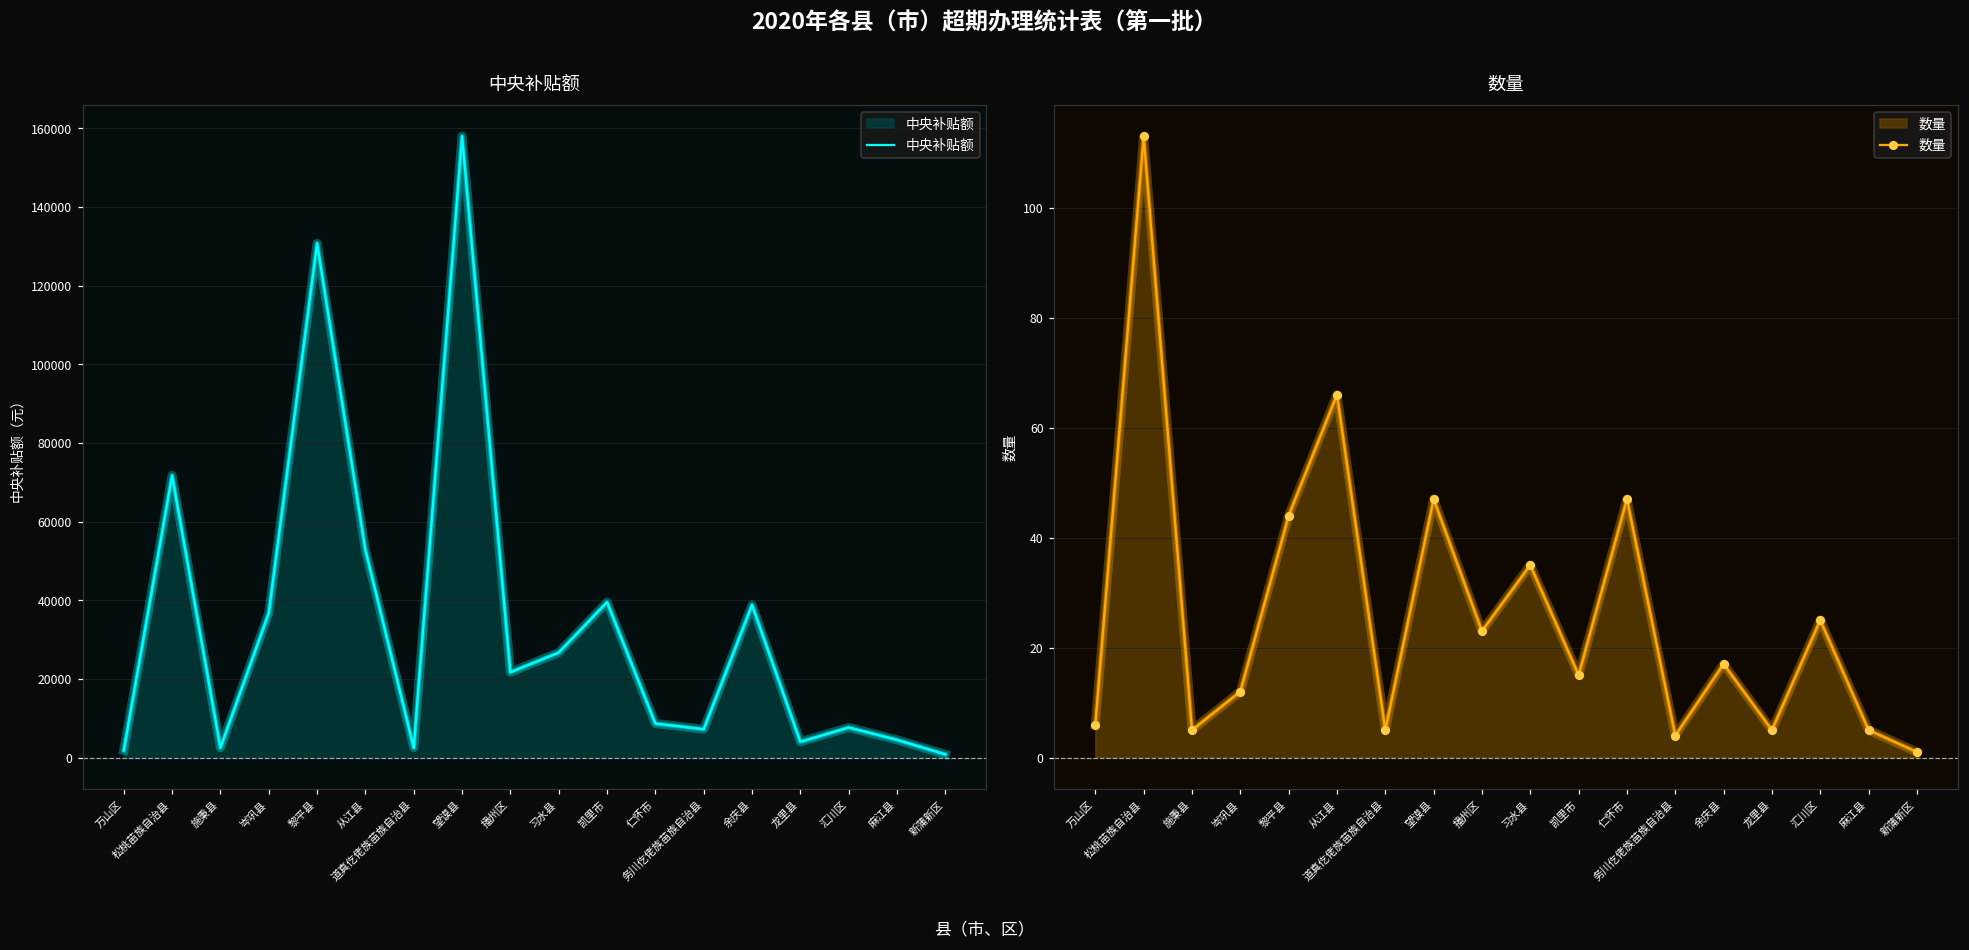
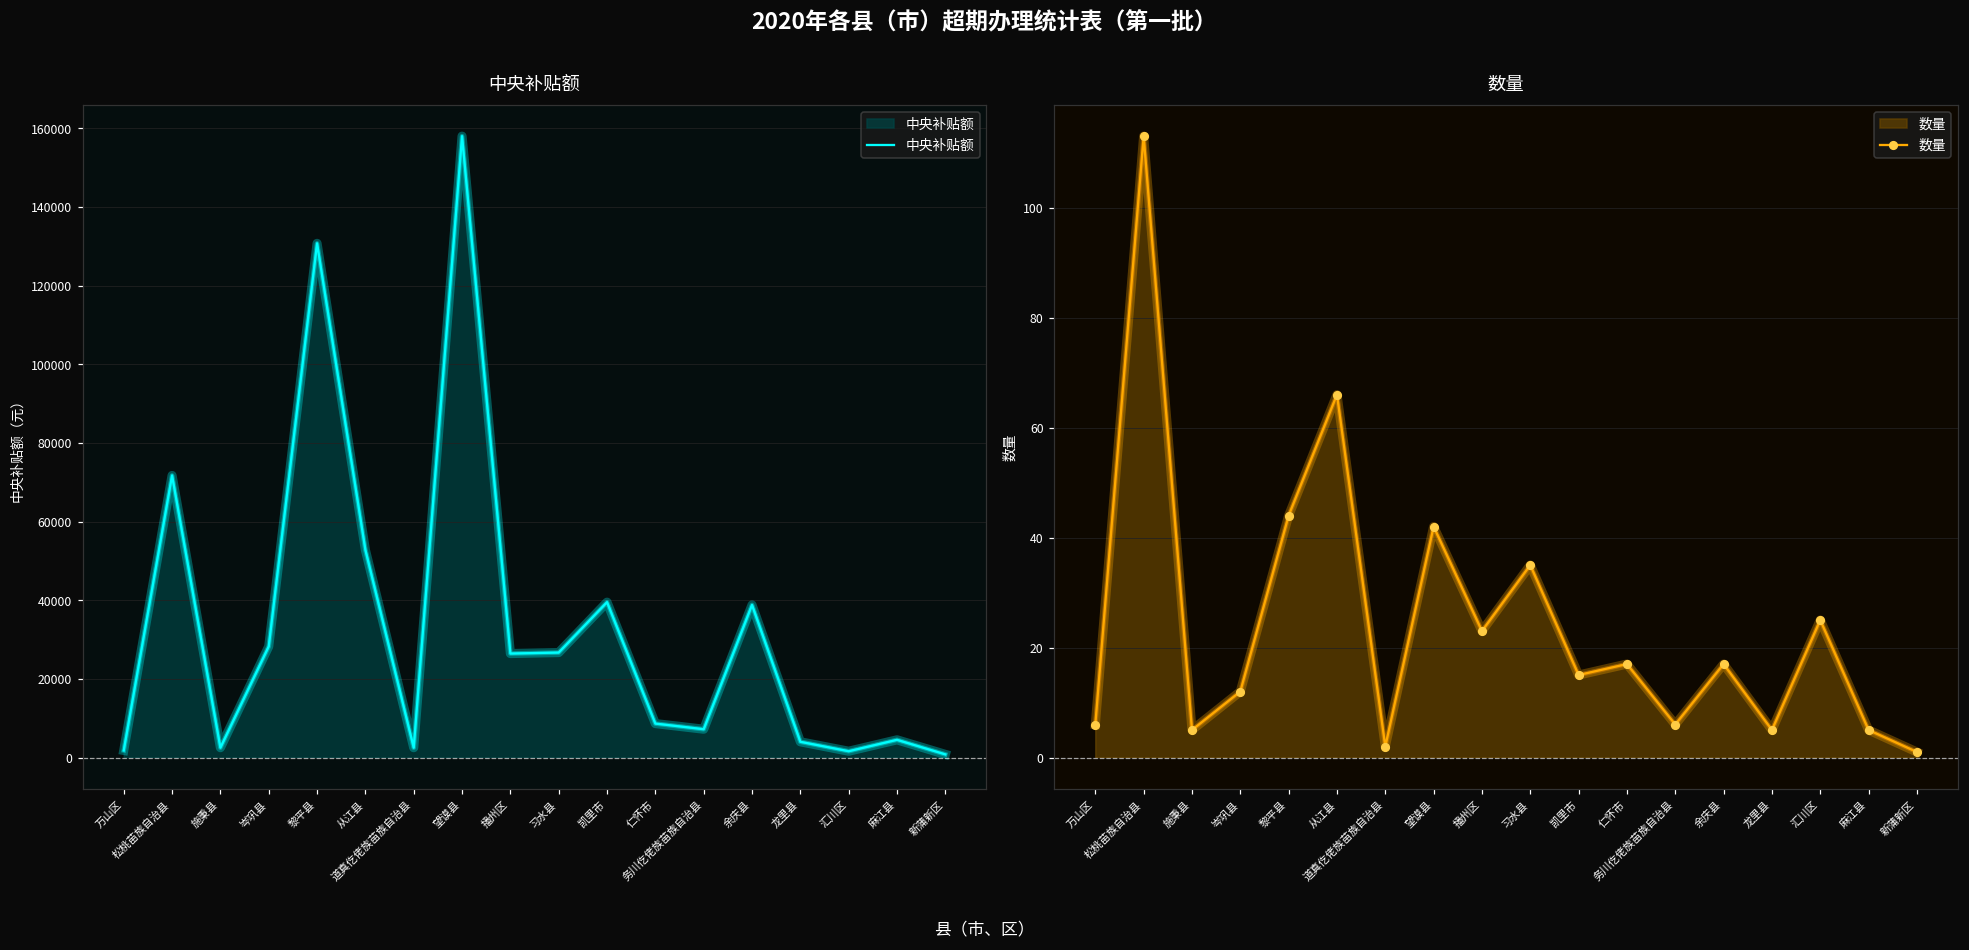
  {
    "中央补贴额": {
      "万山区": 2000,
      "松桃苗族自治县": 72000,
      "施秉县": 3000,
-     "岑巩县": 37000,
+     "岑巩县": 28000,
      "黎平县": 131000,
      "从江县": 53000,
      "道真仡佬族苗族自治县": 3000,
      "望谟县": 158000,
-     "播州区": 22000,
+     "播州区": 26000,
      "习水县": 27000,
      "凯里市": 40000,
      "仁怀市": 9000,
      "务川仡佬族苗族自治县": 7000,
      "余庆县": 39000,
      "龙里县": 4000,
-     "汇川区": 8000,
+     "汇川区": 2000,
      "麻江县": 5000,
      "新蒲新区": 1000
    },
    "数量": {
      "万山区": 6,
      "松桃苗族自治县": 113,
      "施秉县": 5,
      "岑巩县": 12,
      "黎平县": 44,
      "从江县": 66,
-     "道真仡佬族苗族自治县": 5,
-     "望谟县": 47,
+     "道真仡佬族苗族自治县": 2,
+     "望谟县": 42,
      "播州区": 23,
      "习水县": 35,
      "凯里市": 15,
-     "仁怀市": 47,
-     "务川仡佬族苗族自治县": 4,
+     "仁怀市": 17,
+     "务川仡佬族苗族自治县": 6,
      "余庆县": 17,
      "龙里县": 5,
      "汇川区": 25,
      "麻江县": 5,
      "新蒲新区": 1
    }
  }
